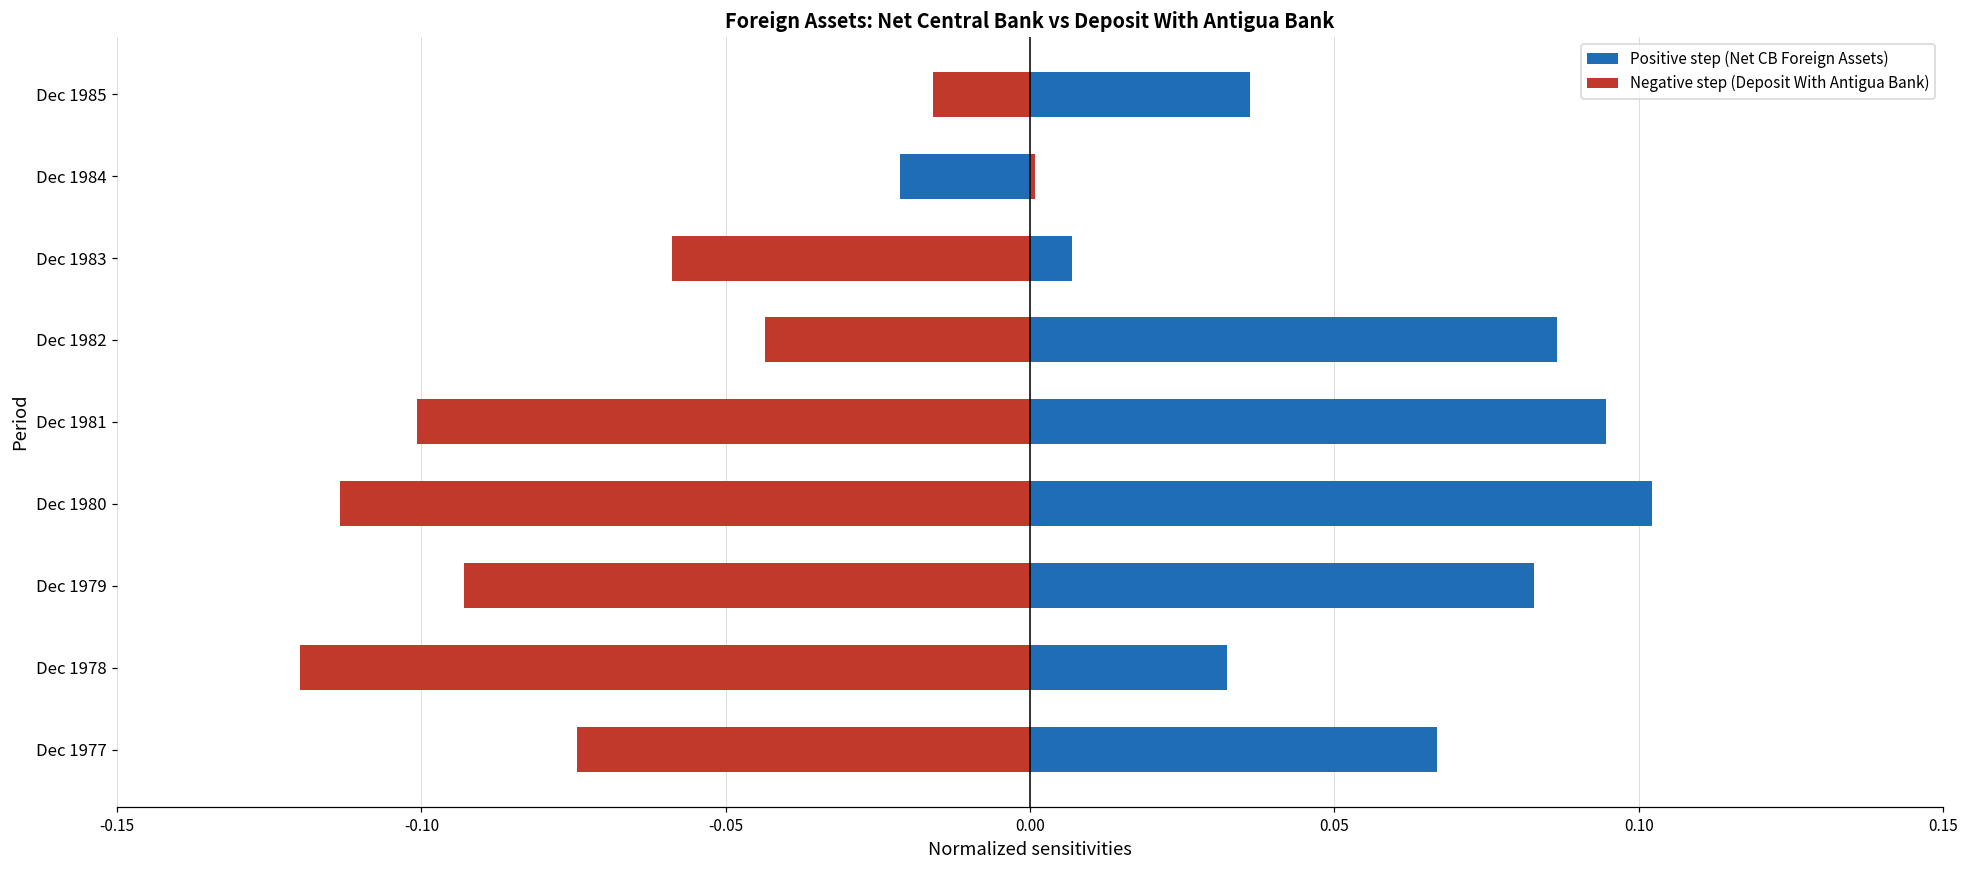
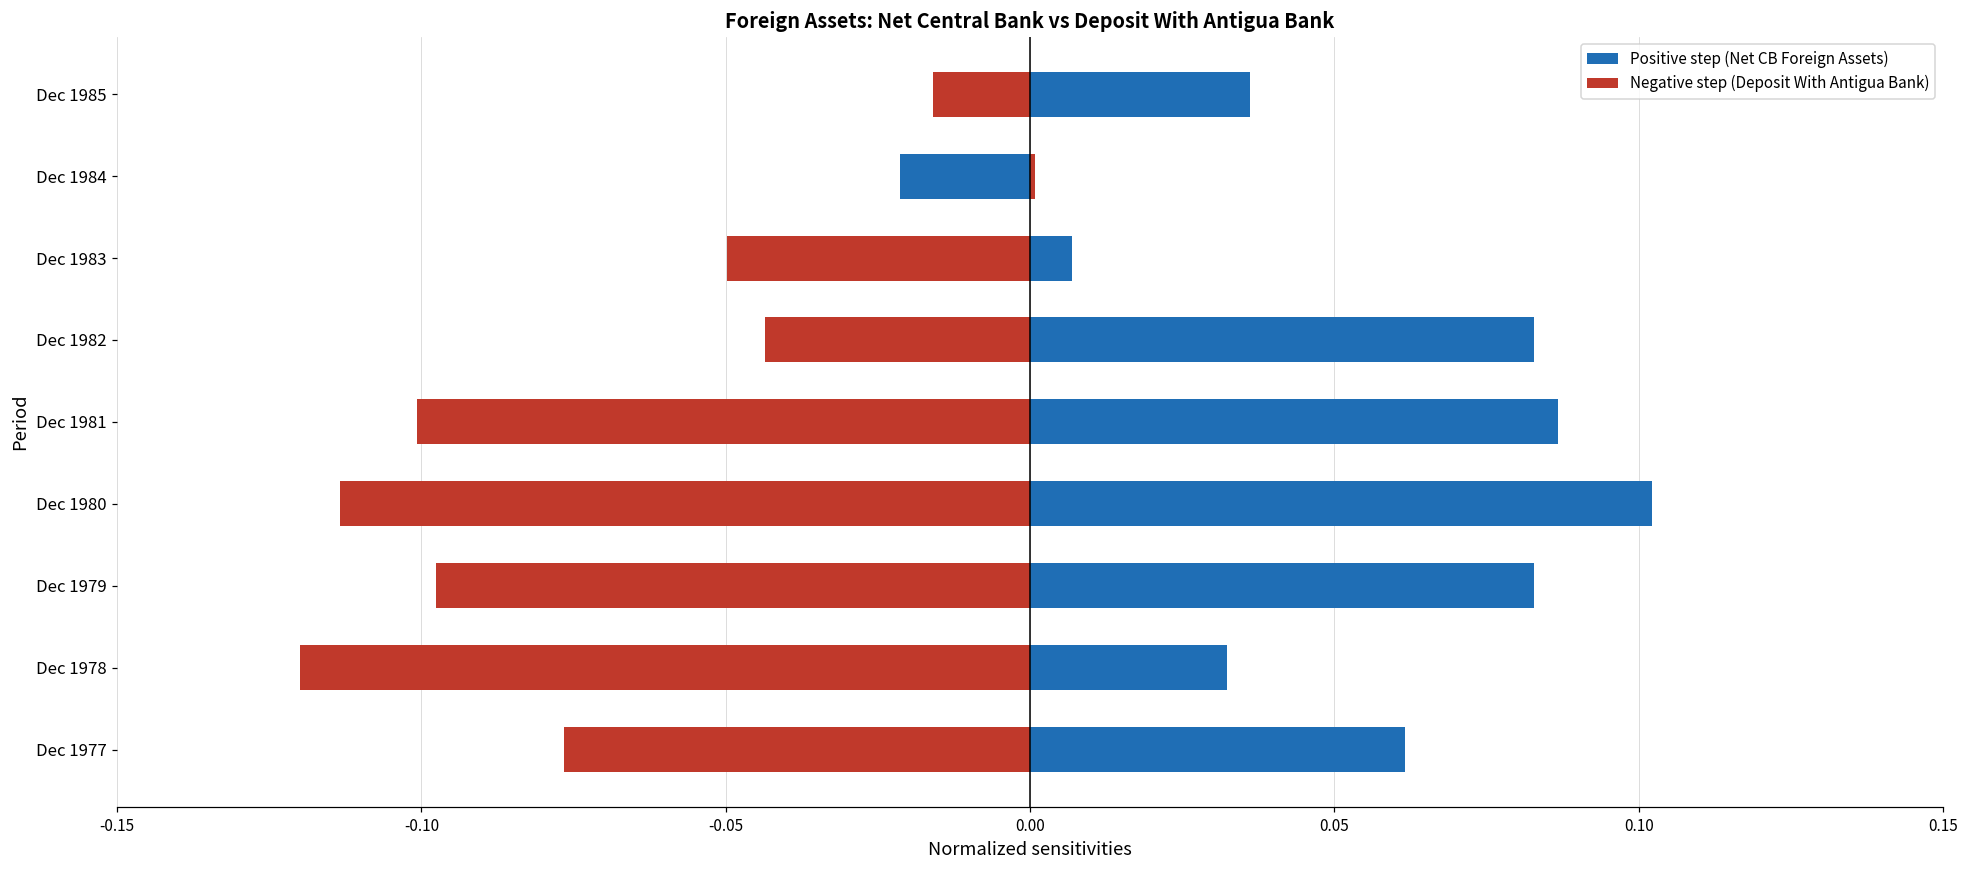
  {
    "Positive step (Net CB Foreign Assets)": {
      "Dec 1985": 0.036,
      "Dec 1984": -0.021,
      "Dec 1983": 0.007,
-     "Dec 1982": 0.087,
-     "Dec 1981": 0.095,
+     "Dec 1982": 0.083,
+     "Dec 1981": 0.087,
      "Dec 1980": 0.102,
      "Dec 1979": 0.083,
      "Dec 1978": 0.032,
-     "Dec 1977": 0.067
+     "Dec 1977": 0.062
    },
    "Negative step (Deposit With Antigua Bank)": {
      "Dec 1985": -0.016,
      "Dec 1984": 0.001,
-     "Dec 1983": -0.059,
+     "Dec 1983": -0.050,
      "Dec 1982": -0.044,
      "Dec 1981": -0.101,
      "Dec 1980": -0.113,
-     "Dec 1979": -0.093,
+     "Dec 1979": -0.098,
      "Dec 1978": -0.120,
-     "Dec 1977": -0.074
+     "Dec 1977": -0.077
    }
  }
